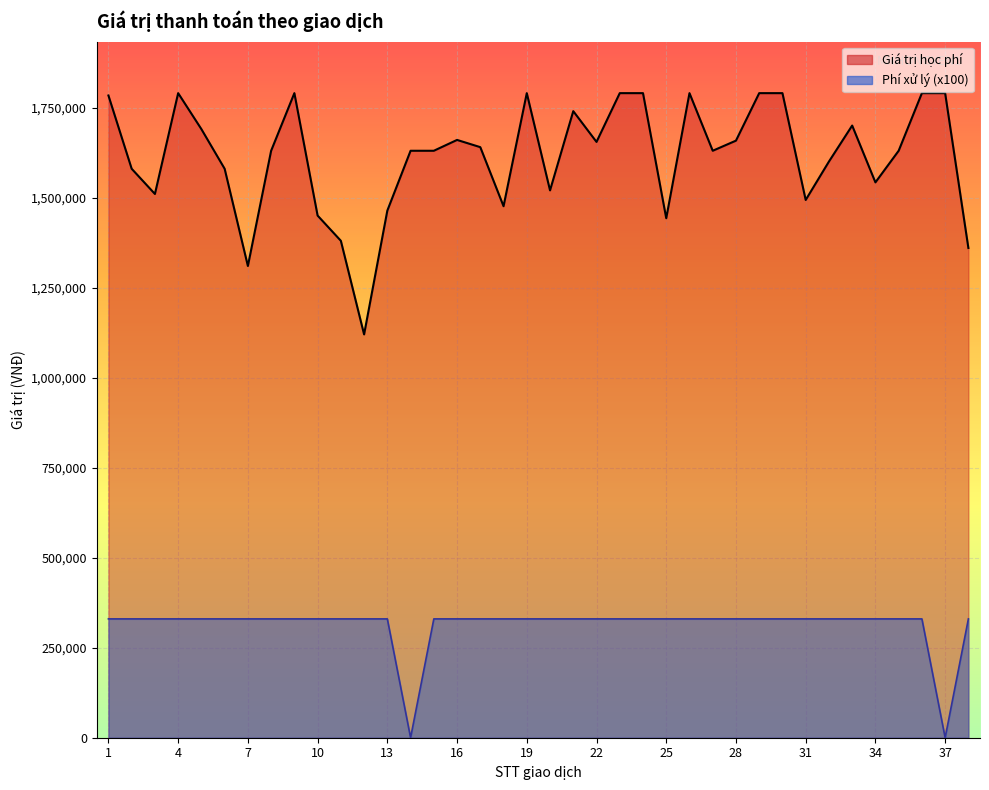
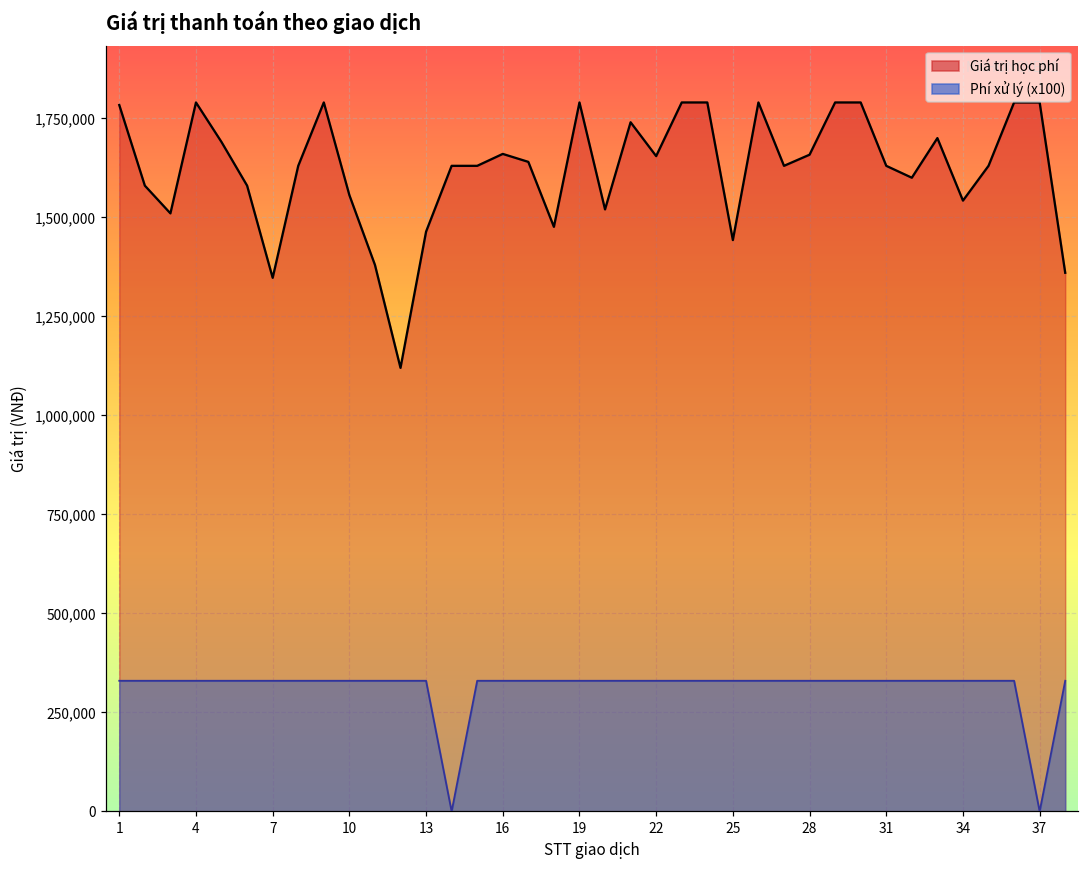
  {
    "Giá trị học phí": {
      "1": "1,780,000",
      "4": "1,790,000",
-     "7": "1,310,000",
-     "10": "1,450,000",
+     "7": "1,350,000",
+     "10": "1,560,000",
      "13": "1,460,000",
      "16": "1,660,000",
      "19": "1,790,000",
      "22": "1,650,000",
      "25": "1,440,000",
      "28": "1,660,000",
-     "31": "1,490,000",
+     "31": "1,630,000",
      "34": "1,540,000",
      "37": "1,790,000"
    },
    "Phí xử lý (x100)": {
      "1": "330,000",
      "4": "330,000",
      "7": "330,000",
      "10": "330,000",
      "13": "330,000",
      "16": "330,000",
      "19": "330,000",
      "22": "330,000",
      "25": "330,000",
      "28": "330,000",
      "31": "330,000",
      "34": "330,000",
      "37": "0"
    }
  }
